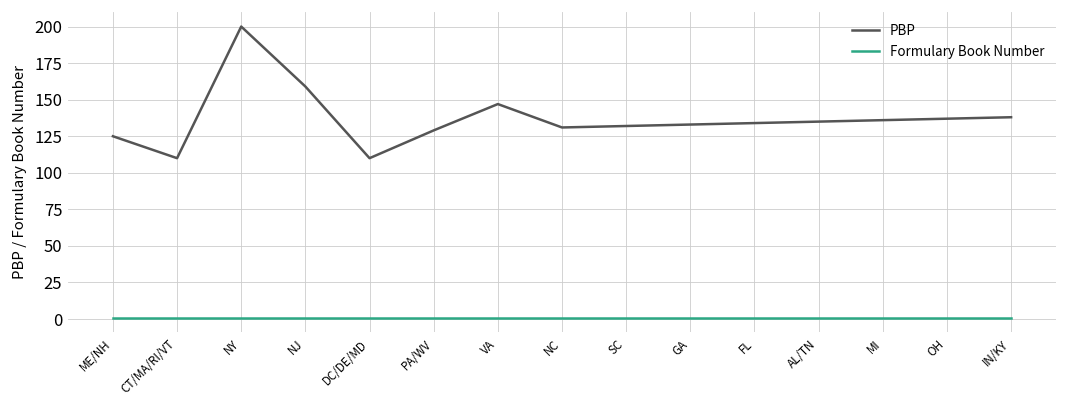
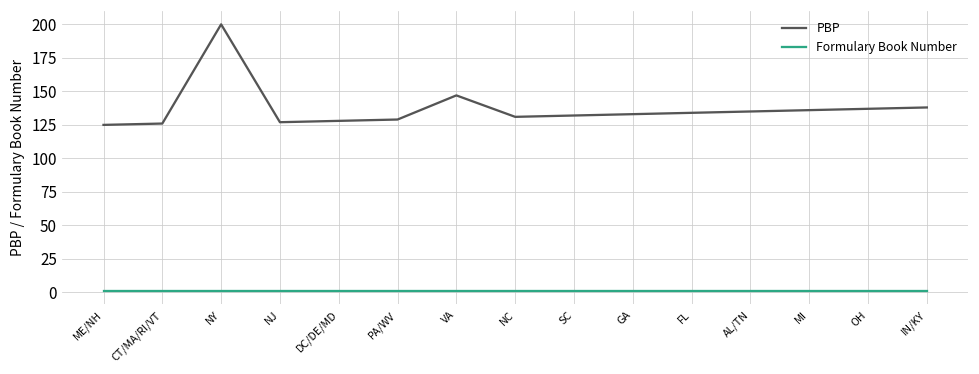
  {
    "PBP": {
      "ME/NH": 125,
-     "CT/MA/RI/VT": 110,
+     "CT/MA/RI/VT": 126,
      "NY": 200,
-     "NJ": 159,
-     "DC/DE/MD": 110,
+     "NJ": 127,
+     "DC/DE/MD": 128,
      "PA/WV": 129,
      "VA": 147,
      "NC": 131,
      "SC": 132,
      "GA": 133,
      "FL": 134,
      "AL/TN": 135,
      "MI": 136,
      "OH": 137,
      "IN/KY": 138
    },
    "Formulary Book Number": {
      "ME/NH": 1,
      "CT/MA/RI/VT": 1,
      "NY": 1,
      "NJ": 1,
      "DC/DE/MD": 1,
      "PA/WV": 1,
      "VA": 1,
      "NC": 1,
      "SC": 1,
      "GA": 1,
      "FL": 1,
      "AL/TN": 1,
      "MI": 1,
      "OH": 1,
      "IN/KY": 1
    }
  }
